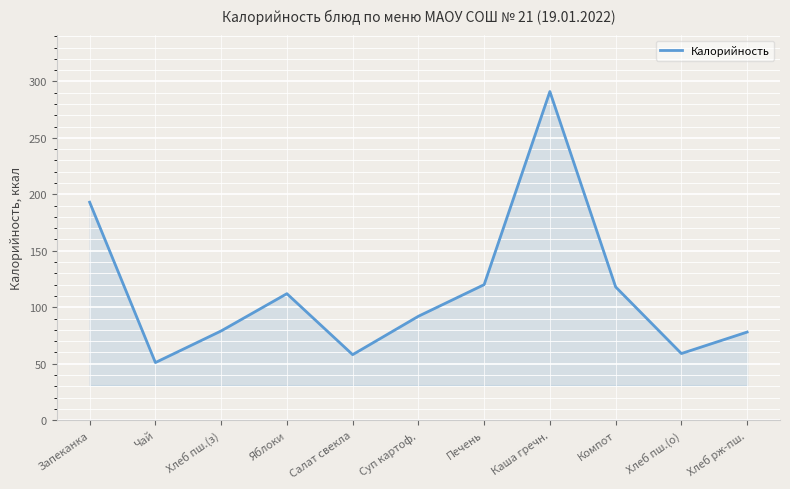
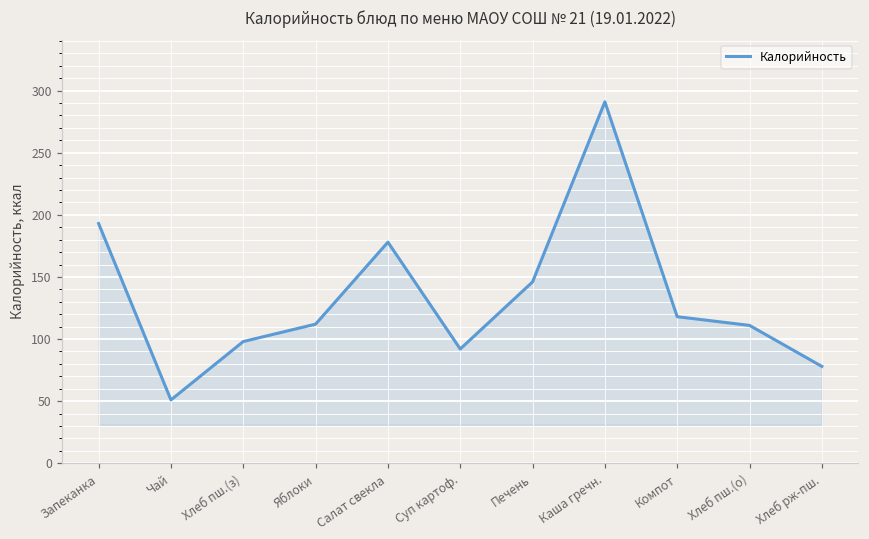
  {
    "Запеканка": 193,
    "Чай": 51,
-   "Хлеб пш.(з)": 79,
+   "Хлеб пш.(з)": 98,
    "Яблоки": 112,
-   "Салат свекла": 58,
+   "Салат свекла": 178,
    "Суп картоф.": 92,
-   "Печень": 120,
+   "Печень": 146,
    "Каша гречн.": 291,
    "Компот": 118,
-   "Хлеб пш.(о)": 59,
+   "Хлеб пш.(о)": 111,
    "Хлеб рж-пш.": 78
  }
